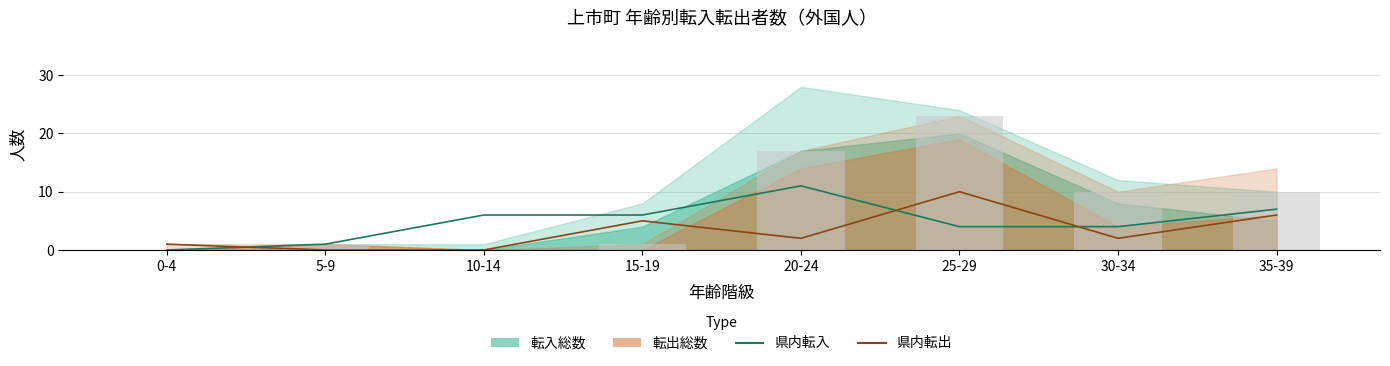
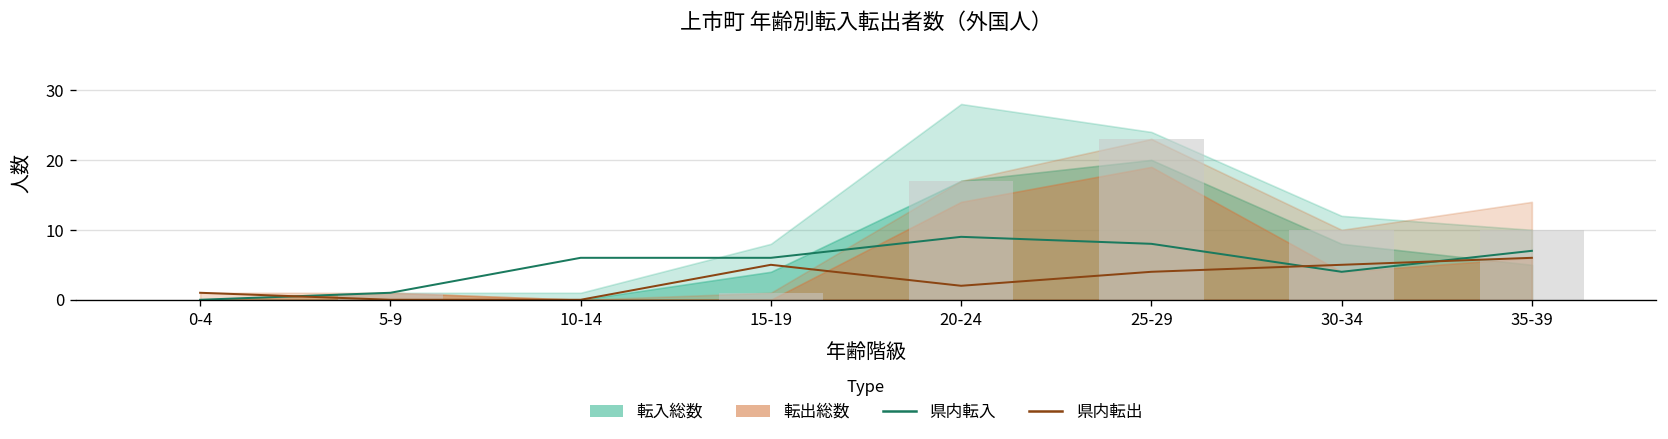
  {
    "県内転入": {
      "10-14": 6,
      "15-19": 6,
-     "20-24": 11,
-     "25-29": 4,
+     "20-24": 9,
+     "25-29": 8,
      "35-39": 7
    },
    "県内転出": {
      "15-19": 5,
      "20-24": 2,
-     "25-29": 10,
-     "30-34": 2
+     "25-29": 4,
+     "30-34": 5
    }
  }
